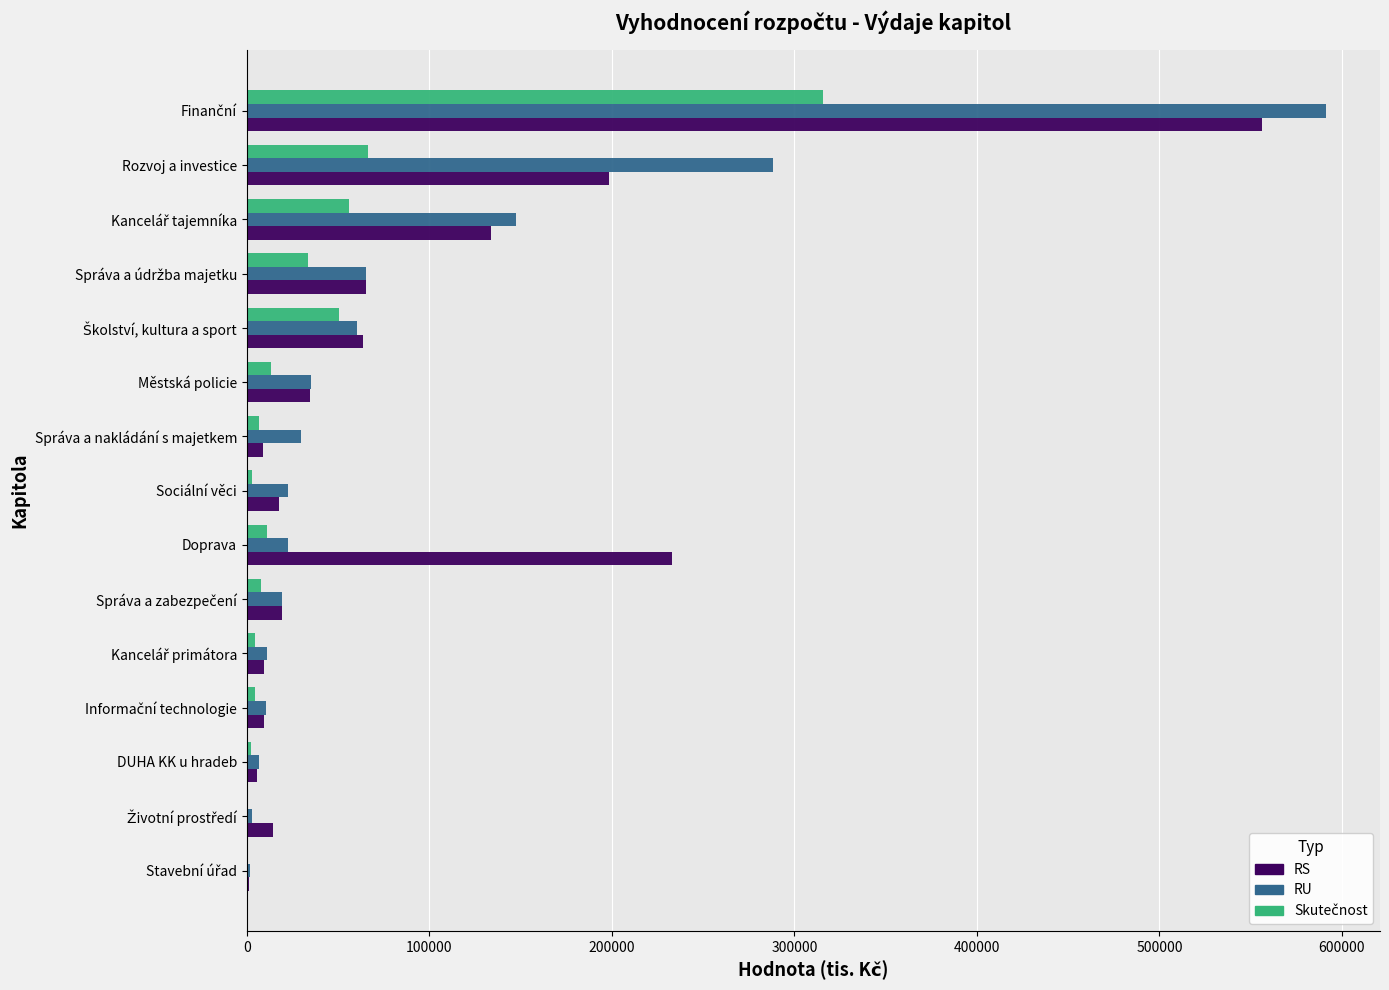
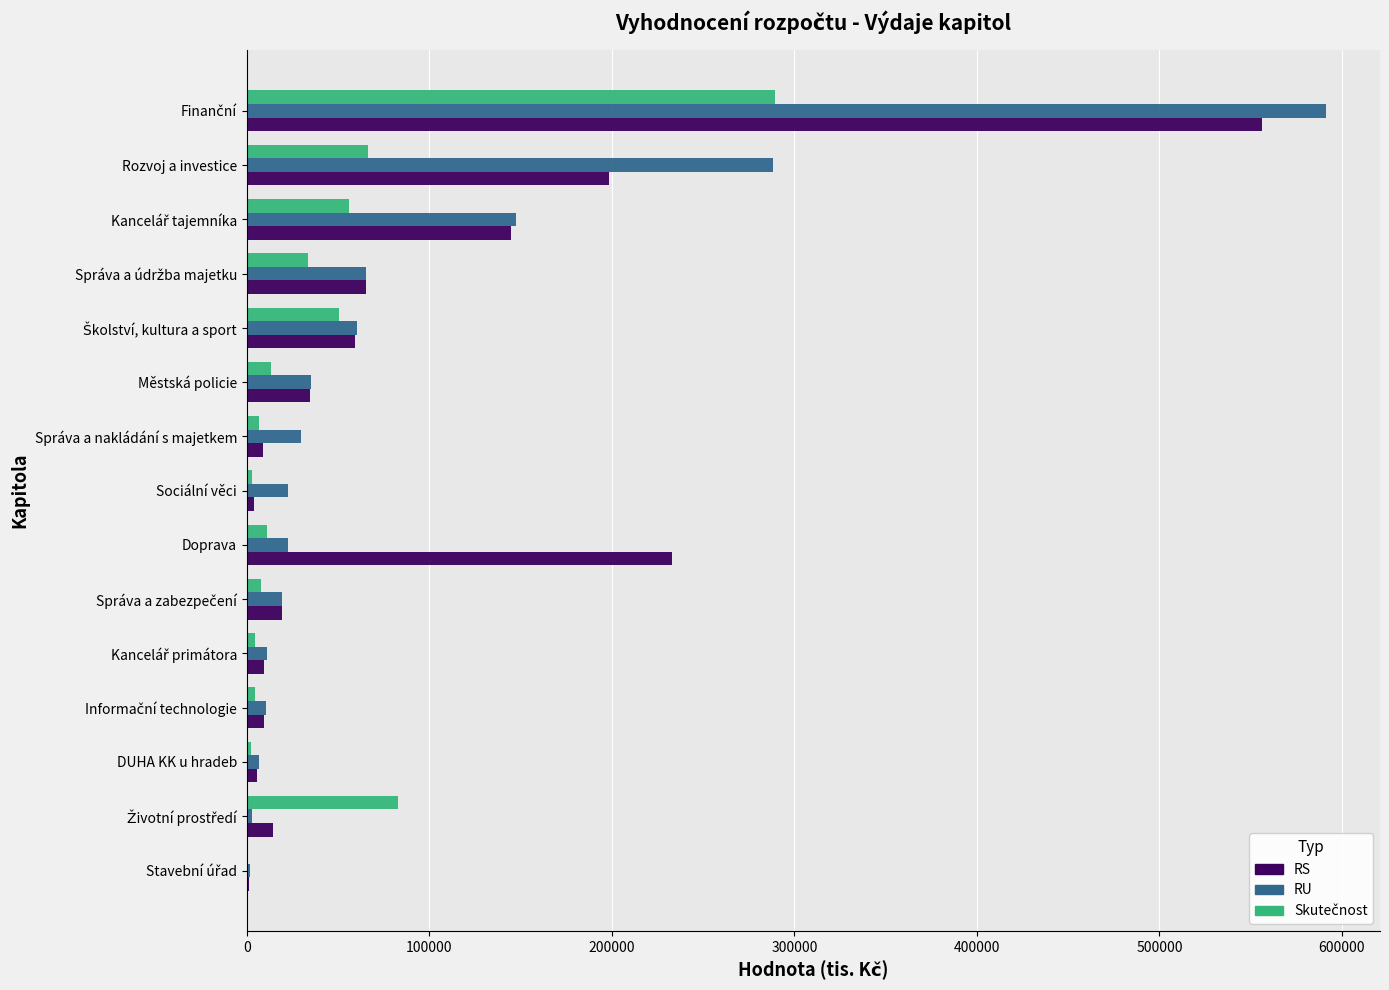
  {
    "RS": {
      "Finanční": 556000,
      "Rozvoj a investice": 198000,
-     "Kancelář tajemníka": 134000,
+     "Kancelář tajemníka": 145000,
      "Správa a údržba majetku": 66000,
-     "Školství, kultura a sport": 64000,
+     "Školství, kultura a sport": 59000,
      "Městská policie": 35000,
      "Správa a nakládání s majetkem": 9000,
-     "Sociální věci": 17000,
+     "Sociální věci": 4000,
      "Doprava": 233000,
      "Správa a zabezpečení": 19000,
      "Kancelář primátora": 9000,
      "Informační technologie": 10000,
      "DUHA KK u hradeb": 6000,
      "Životní prostředí": 15000
    },
    "RU": {
      "Finanční": 591000,
      "Rozvoj a investice": 288000,
      "Kancelář tajemníka": 147000,
      "Správa a údržba majetku": 66000,
      "Školství, kultura a sport": 61000,
      "Městská policie": 35000,
      "Správa a nakládání s majetkem": 30000,
      "Sociální věci": 22000,
      "Doprava": 22000,
      "Správa a zabezpečení": 19000,
      "Kancelář primátora": 11000,
      "Informační technologie": 10000,
      "DUHA KK u hradeb": 7000,
      "Životní prostředí": 3000,
      "Stavební úřad": 2000
    },
    "Skutečnost": {
-     "Finanční": 316000,
+     "Finanční": 290000,
      "Rozvoj a investice": 66000,
      "Kancelář tajemníka": 56000,
      "Správa a údržba majetku": 34000,
      "Školství, kultura a sport": 51000,
      "Městská policie": 14000,
      "Správa a nakládání s majetkem": 7000,
      "Sociální věci": 3000,
      "Doprava": 11000,
      "Správa a zabezpečení": 8000,
      "Kancelář primátora": 5000,
      "Informační technologie": 4000,
      "DUHA KK u hradeb": 2000,
-     "Životní prostředí": 1000
+     "Životní prostředí": 83000
    }
  }
